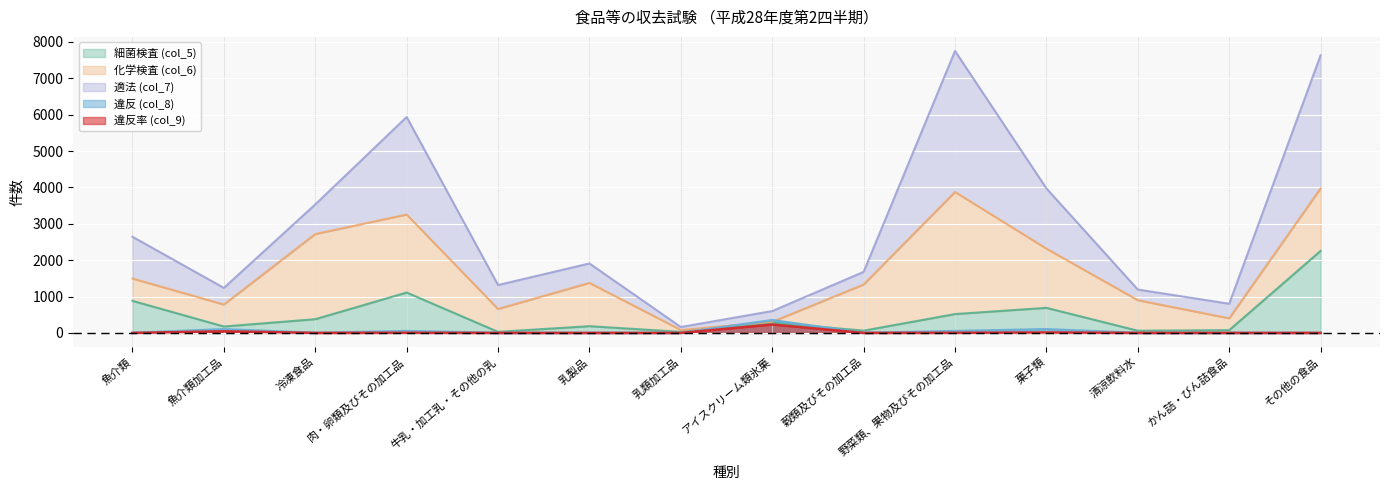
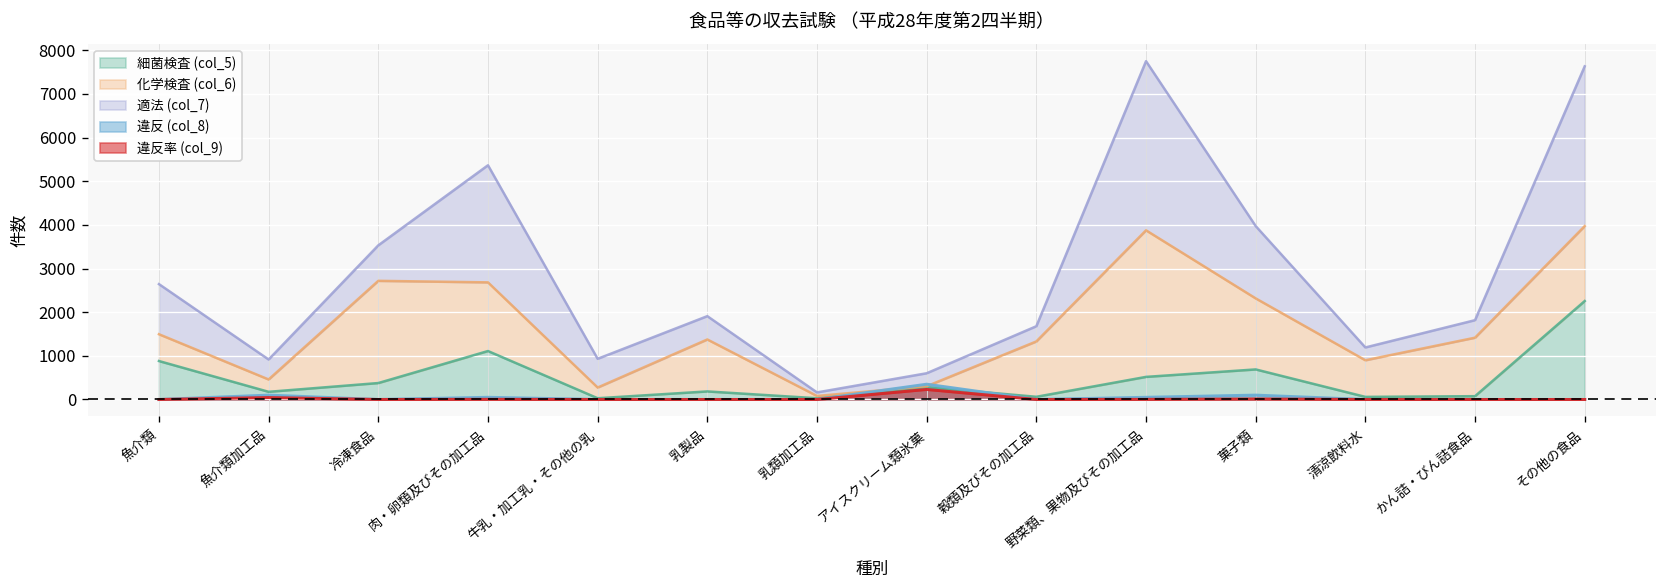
  {
    "化学検査 (col_6)": {
      "魚介類": 600,
-     "魚介類加工品": 600,
+     "魚介類加工品": 300,
      "冷凍食品": 2300,
-     "肉・卵類及びその加工品": 2100,
-     "牛乳・加工乳・その他の乳": 600,
+     "肉・卵類及びその加工品": 1600,
+     "牛乳・加工乳・その他の乳": 200,
      "乳製品": 1200,
      "穀類及びその加工品": 1300,
      "野菜類、果物及びその加工品": 3400,
      "菓子類": 1600,
      "清涼飲料水": 800,
-     "かん詰・びん詰食品": 300,
+     "かん詰・びん詰食品": 1300,
      "その他の食品": 1700
    },
    "違反率 (col_9)": {
      "菓子類": 0
    }
  }
